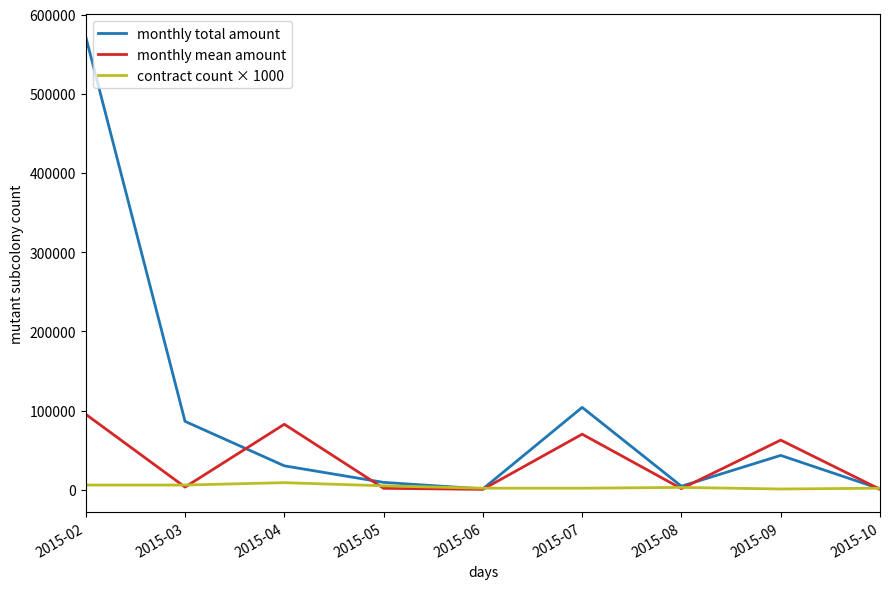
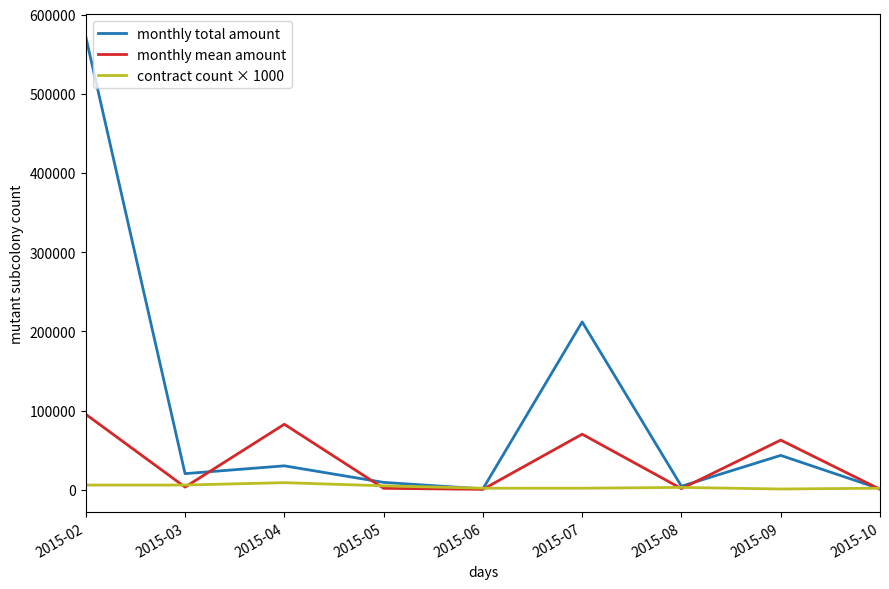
  {
    "monthly total amount": {
      "2015-02": 570000,
-     "2015-03": 90000,
+     "2015-03": 20000,
      "2015-04": 30000,
      "2015-05": 10000,
-     "2015-07": 100000,
+     "2015-07": 210000,
      "2015-09": 40000
    },
    "monthly mean amount": {
      "2015-02": 100000,
      "2015-04": 80000,
      "2015-07": 70000,
      "2015-09": 60000
    },
    "contract count × 1000": {
      "2015-02": 10000,
      "2015-04": 10000,
      "2015-07": 0,
      "2015-09": 0
    }
  }
